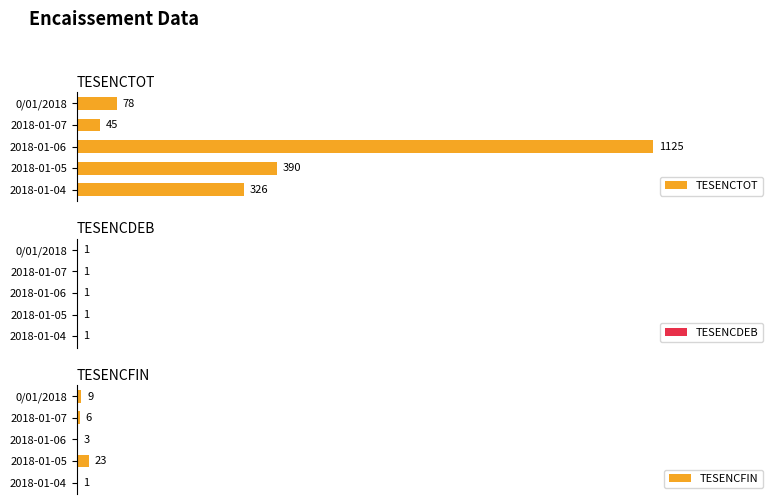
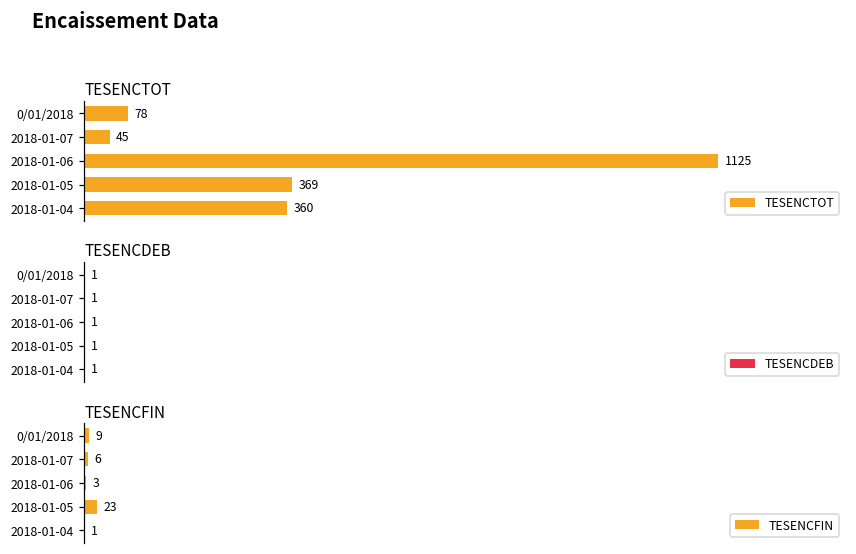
  {
    "TESENCTOT": {
-     "2018-01-05": 390,
-     "2018-01-04": 326
+     "2018-01-05": 369,
+     "2018-01-04": 360
    }
  }
